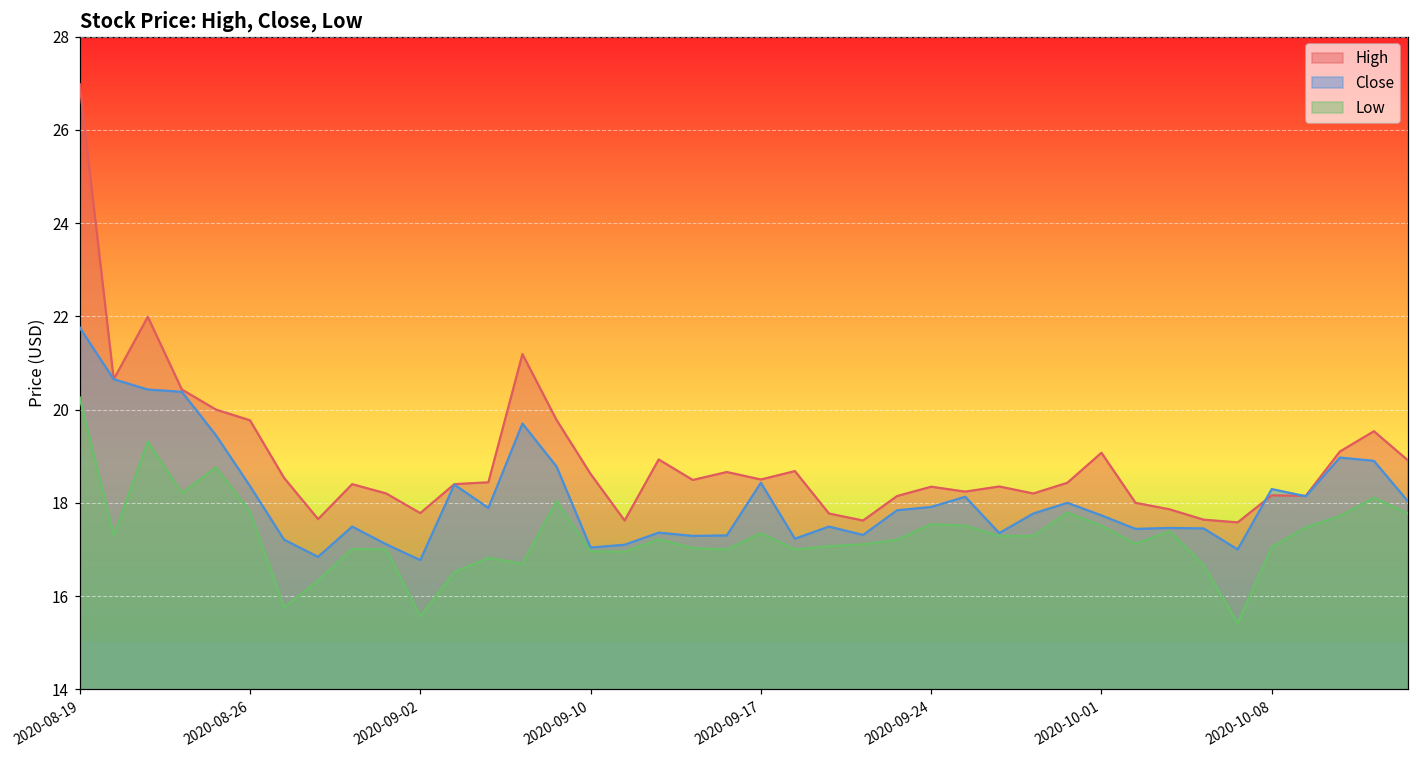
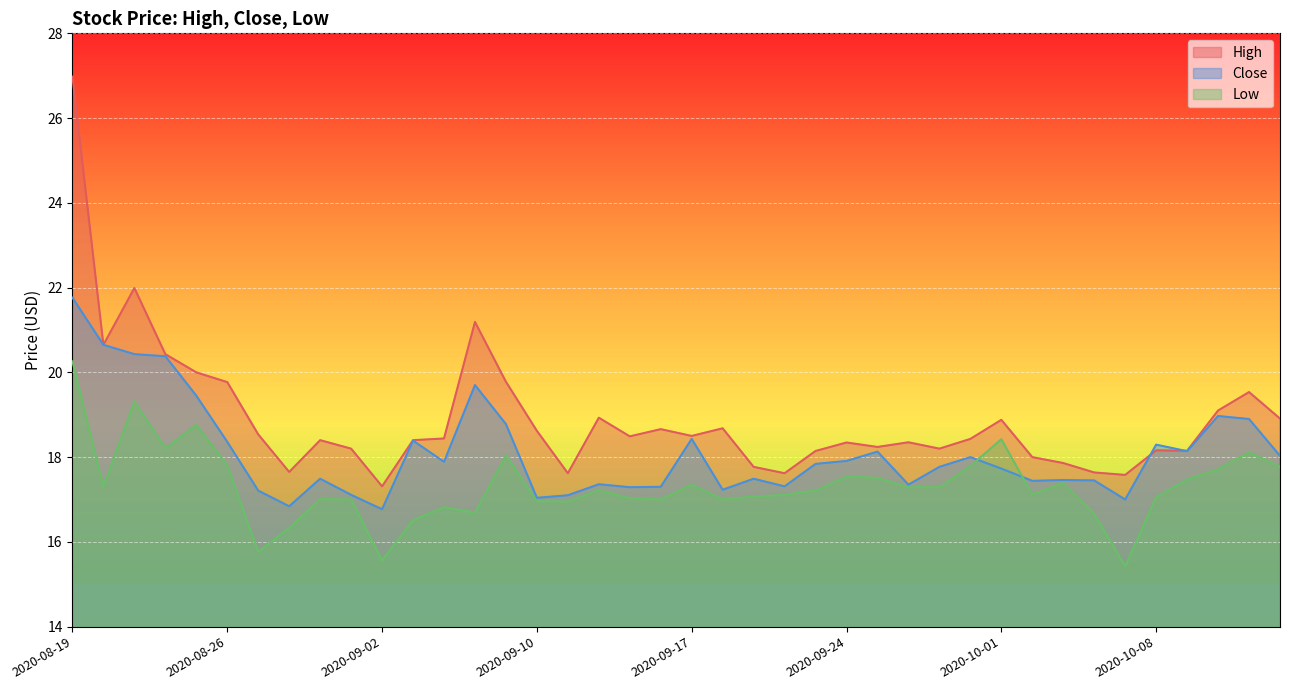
  {
    "High": {
      "2020-08-19": 27.0,
      "2020-08-26": 19.8,
-     "2020-09-02": 17.8,
+     "2020-09-02": 17.3,
      "2020-09-10": 18.6,
      "2020-09-17": 18.5,
      "2020-09-24": 18.3,
-     "2020-10-01": 19.1,
+     "2020-10-01": 18.9,
      "2020-10-08": 18.2
    },
    "Close": {
      "2020-08-19": 21.8,
      "2020-08-26": 18.4,
      "2020-09-02": 16.8,
      "2020-09-10": 17.0,
      "2020-09-17": 18.4,
      "2020-09-24": 17.9,
      "2020-10-01": 17.7,
      "2020-10-08": 18.3
    },
    "Low": {
      "2020-08-19": 20.3,
      "2020-08-26": 17.8,
      "2020-09-02": 15.6,
      "2020-09-10": 17.0,
      "2020-09-17": 17.4,
      "2020-09-24": 17.5,
-     "2020-10-01": 17.5,
+     "2020-10-01": 18.4,
      "2020-10-08": 17.1
    }
  }
